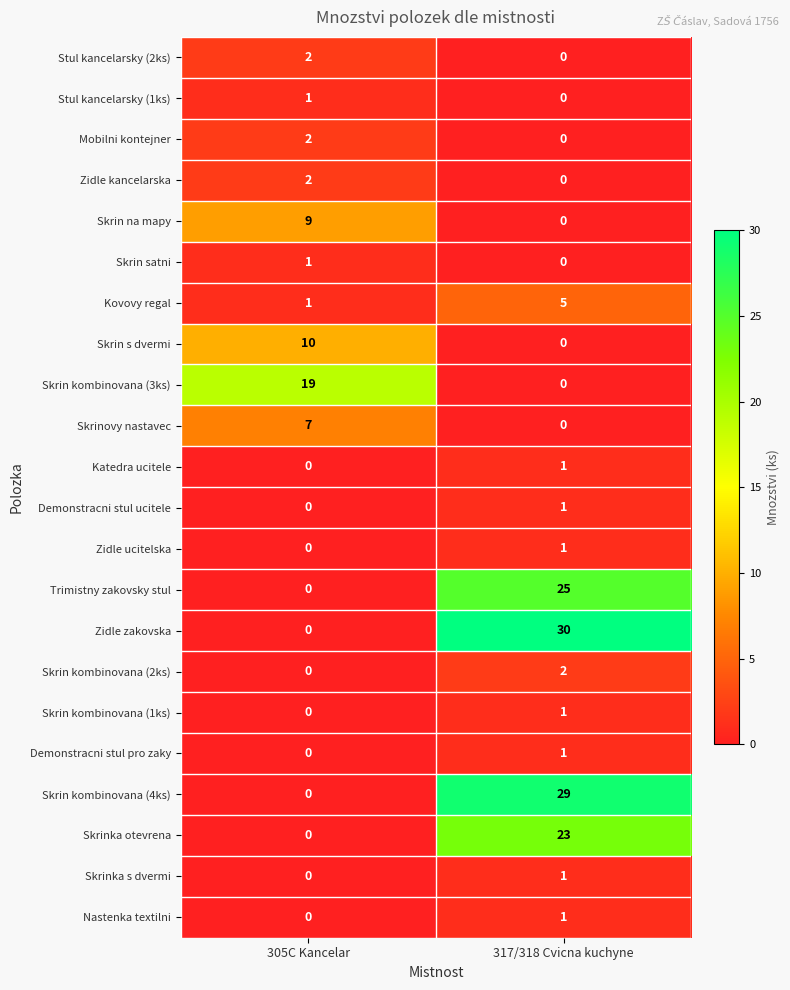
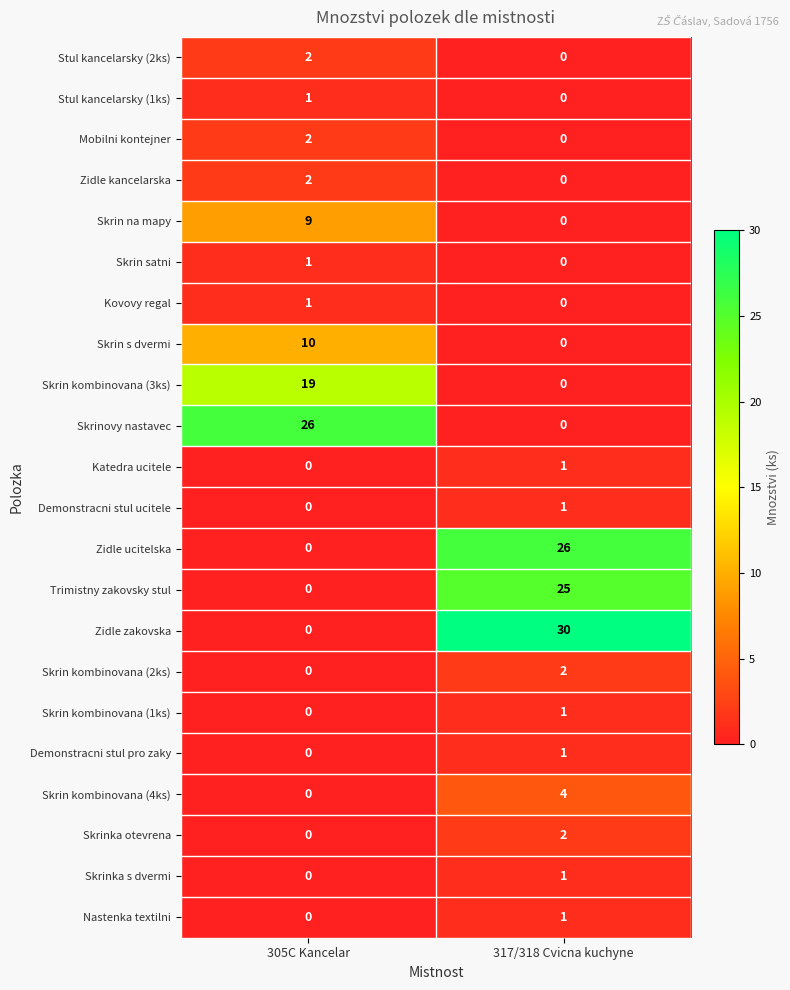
  {
    "Stul kancelarsky (2ks)": {
      "305C Kancelar": 2,
      "317/318 Cvicna kuchyne": 0
    },
    "Stul kancelarsky (1ks)": {
      "305C Kancelar": 1,
      "317/318 Cvicna kuchyne": 0
    },
    "Mobilni kontejner": {
      "305C Kancelar": 2,
      "317/318 Cvicna kuchyne": 0
    },
    "Zidle kancelarska": {
      "305C Kancelar": 2,
      "317/318 Cvicna kuchyne": 0
    },
    "Skrin na mapy": {
      "305C Kancelar": 9,
      "317/318 Cvicna kuchyne": 0
    },
    "Skrin satni": {
      "305C Kancelar": 1,
      "317/318 Cvicna kuchyne": 0
    },
    "Kovovy regal": {
      "305C Kancelar": 1,
-     "317/318 Cvicna kuchyne": 5
+     "317/318 Cvicna kuchyne": 0
    },
    "Skrin s dvermi": {
      "305C Kancelar": 10,
      "317/318 Cvicna kuchyne": 0
    },
    "Skrin kombinovana (3ks)": {
      "305C Kancelar": 19,
      "317/318 Cvicna kuchyne": 0
    },
    "Skrinovy nastavec": {
-     "305C Kancelar": 7,
+     "305C Kancelar": 26,
      "317/318 Cvicna kuchyne": 0
    },
    "Katedra ucitele": {
      "305C Kancelar": 0,
      "317/318 Cvicna kuchyne": 1
    },
    "Demonstracni stul ucitele": {
      "305C Kancelar": 0,
      "317/318 Cvicna kuchyne": 1
    },
    "Zidle ucitelska": {
      "305C Kancelar": 0,
-     "317/318 Cvicna kuchyne": 1
+     "317/318 Cvicna kuchyne": 26
    },
    "Trimistny zakovsky stul": {
      "305C Kancelar": 0,
      "317/318 Cvicna kuchyne": 25
    },
    "Zidle zakovska": {
      "305C Kancelar": 0,
      "317/318 Cvicna kuchyne": 30
    },
    "Skrin kombinovana (2ks)": {
      "305C Kancelar": 0,
      "317/318 Cvicna kuchyne": 2
    },
    "Skrin kombinovana (1ks)": {
      "305C Kancelar": 0,
      "317/318 Cvicna kuchyne": 1
    },
    "Demonstracni stul pro zaky": {
      "305C Kancelar": 0,
      "317/318 Cvicna kuchyne": 1
    },
    "Skrin kombinovana (4ks)": {
      "305C Kancelar": 0,
-     "317/318 Cvicna kuchyne": 29
+     "317/318 Cvicna kuchyne": 4
    },
    "Skrinka otevrena": {
      "305C Kancelar": 0,
-     "317/318 Cvicna kuchyne": 23
+     "317/318 Cvicna kuchyne": 2
    },
    "Skrinka s dvermi": {
      "305C Kancelar": 0,
      "317/318 Cvicna kuchyne": 1
    },
    "Nastenka textilni": {
      "305C Kancelar": 0,
      "317/318 Cvicna kuchyne": 1
    }
  }
